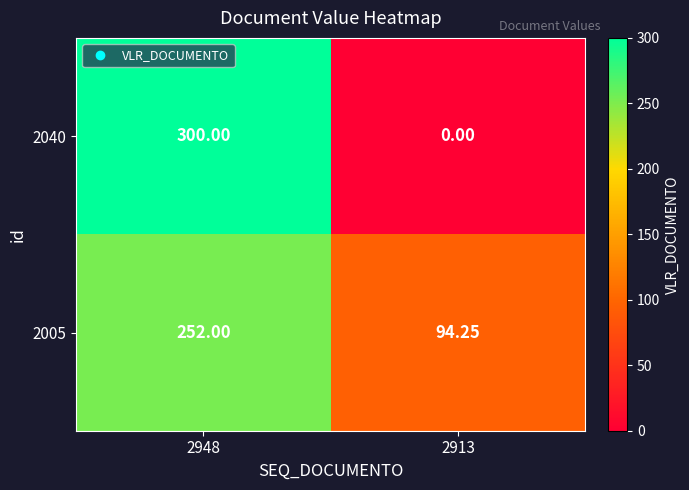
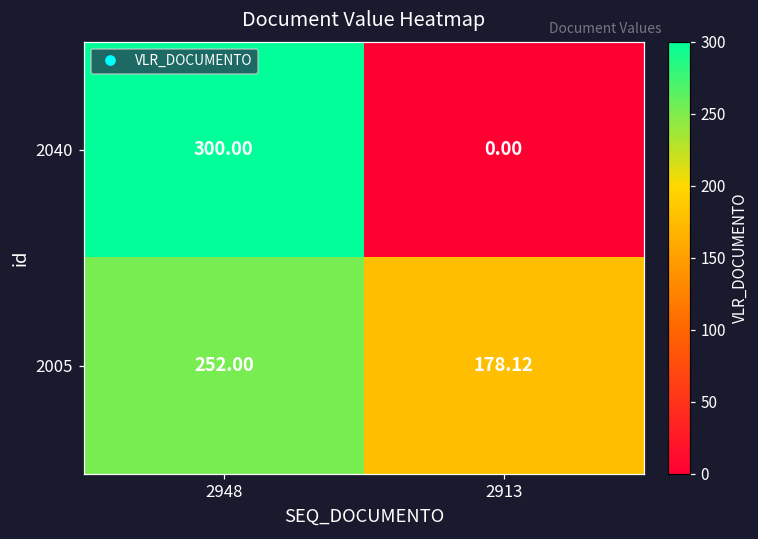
  {
    "2040": {
      "2948": 300.00,
      "2913": 0.00
    },
    "2005": {
      "2948": 252.00,
-     "2913": 94.25
+     "2913": 178.12
    }
  }
